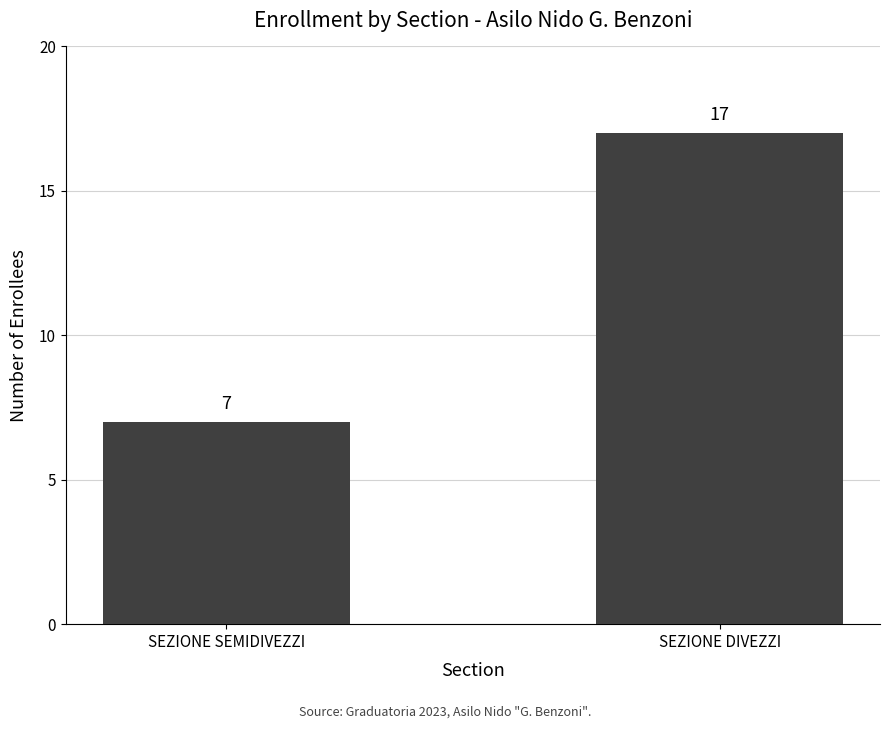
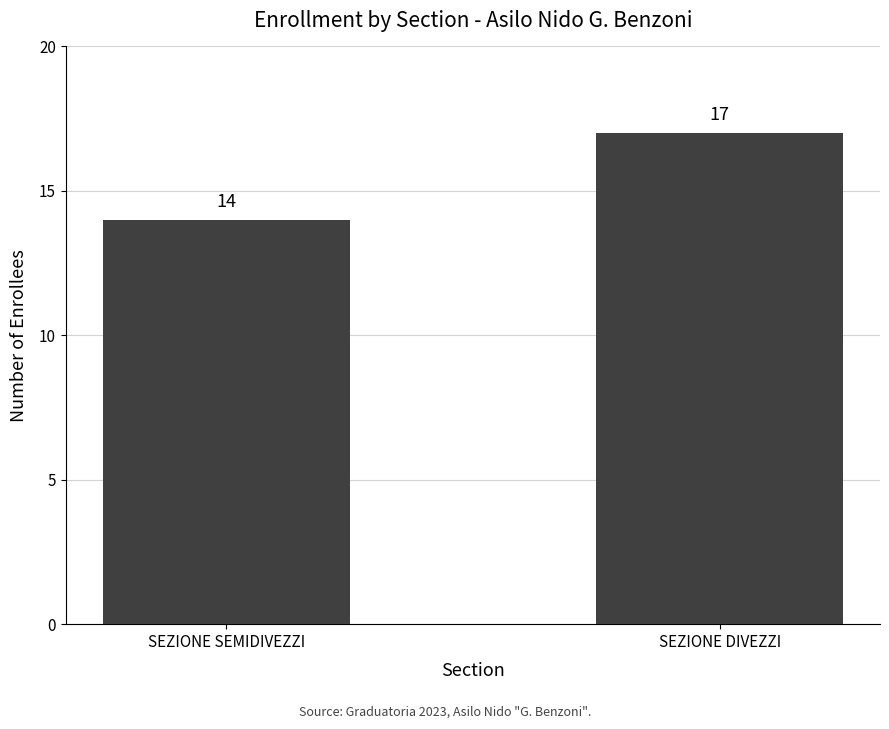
  {
-   "SEZIONE SEMIDIVEZZI": 7,
+   "SEZIONE SEMIDIVEZZI": 14,
    "SEZIONE DIVEZZI": 17
  }
